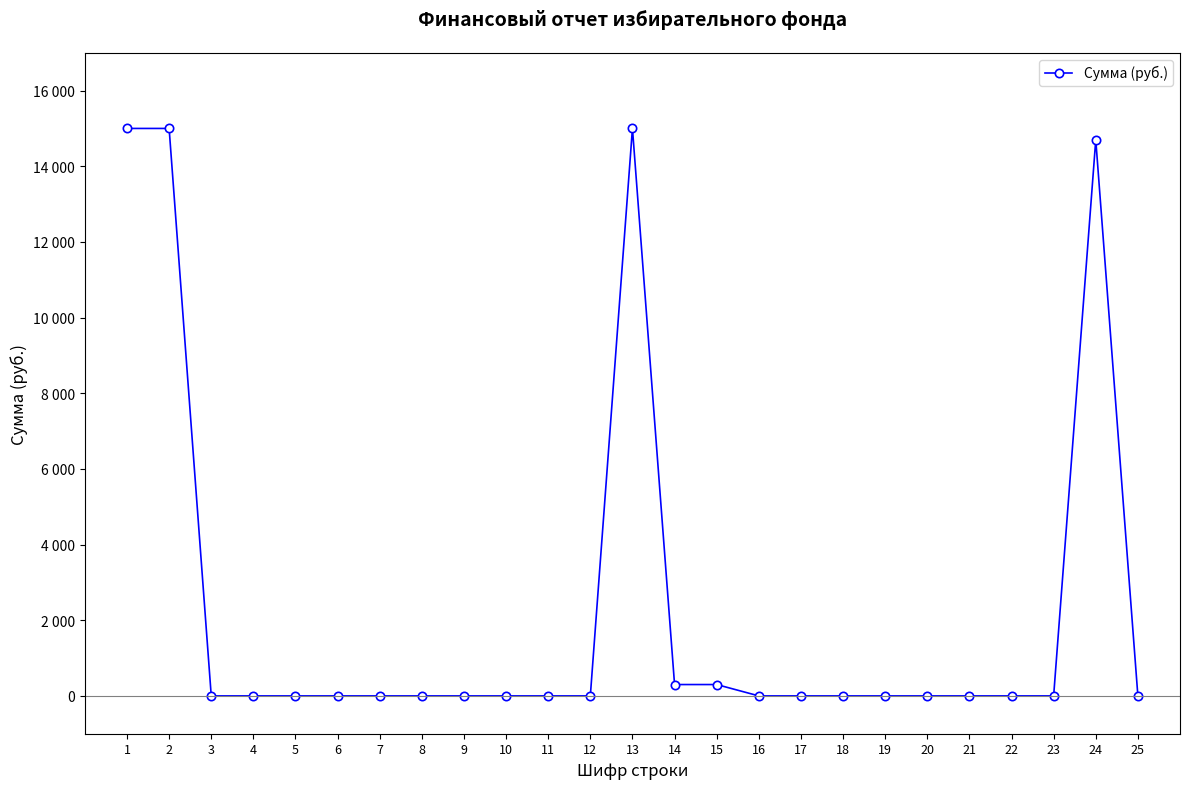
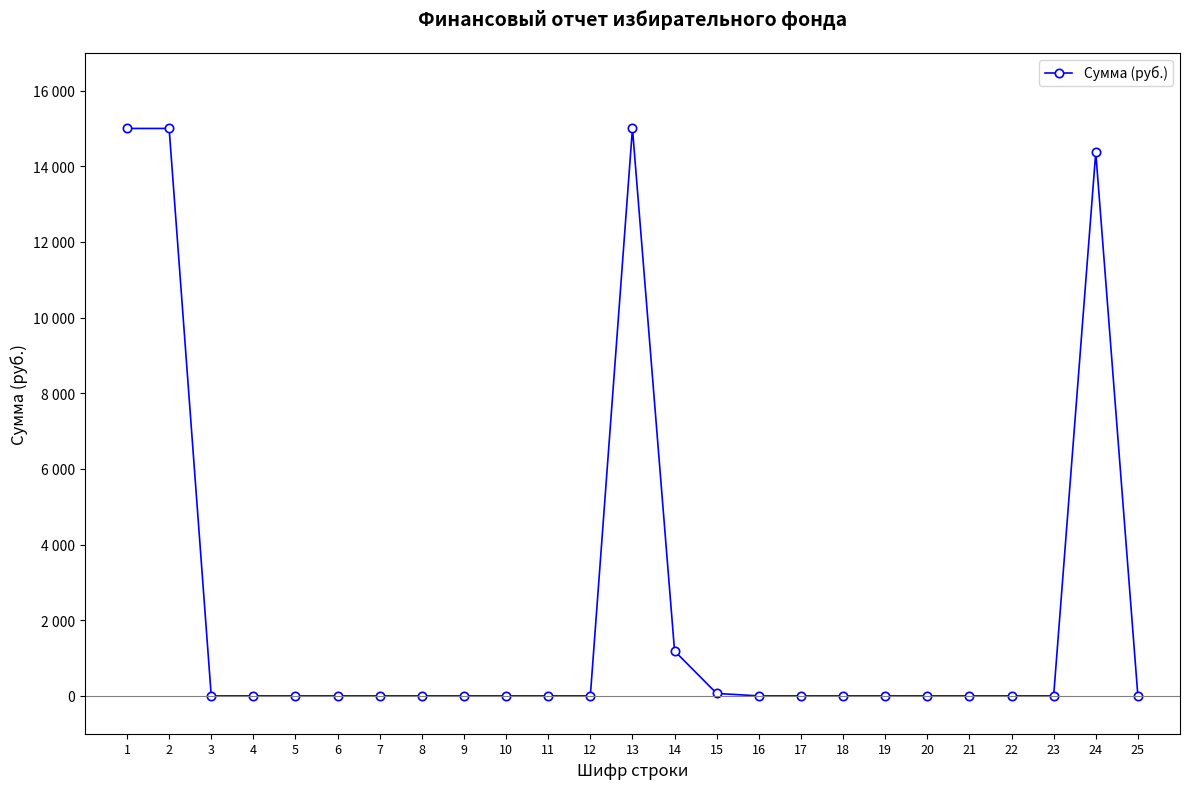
  {
    "1": 15000,
    "2": 15000,
    "3": 0,
    "4": 0,
    "5": 0,
    "6": 0,
    "7": 0,
    "8": 0,
    "9": 0,
    "10": 0,
    "11": 0,
    "12": 0,
    "13": 15000,
-   "14": 300,
-   "15": 300,
+   "14": 1200,
+   "15": 100,
    "16": 0,
    "17": 0,
    "18": 0,
    "19": 0,
    "20": 0,
    "21": 0,
    "22": 0,
    "23": 0,
-   "24": 14700,
+   "24": 14400,
    "25": 0
  }
